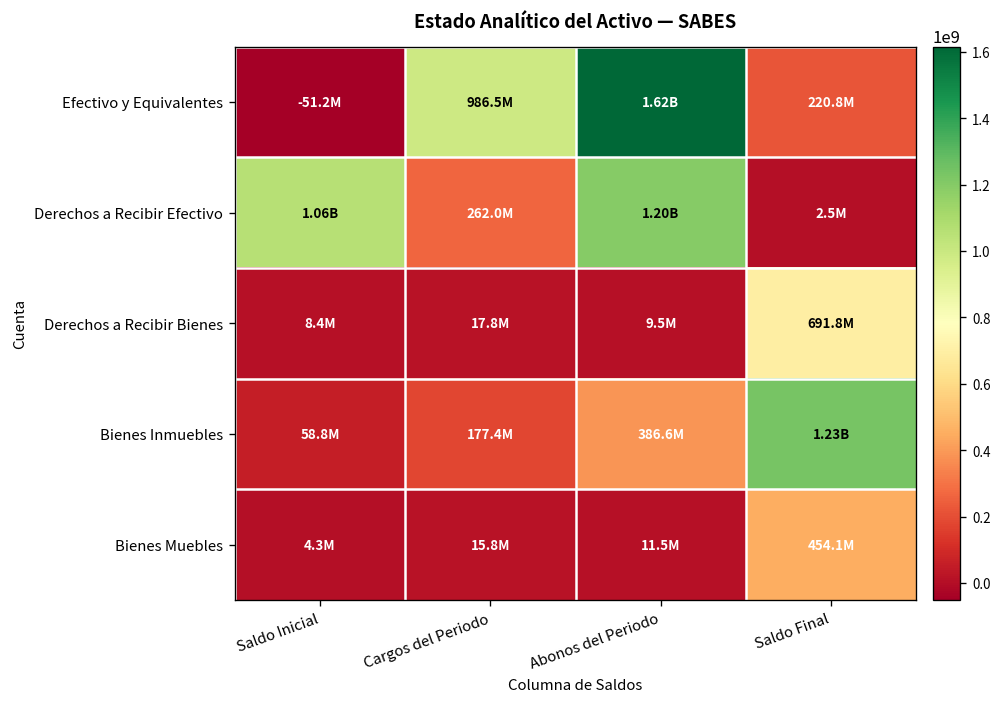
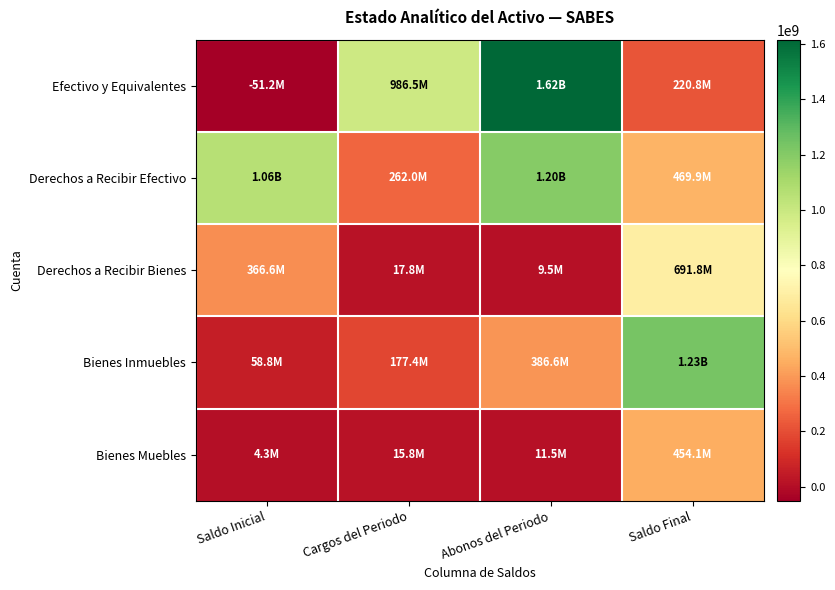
  {
    "Efectivo y Equivalentes": {
      "Saldo Inicial": "-51.2M",
      "Cargos del Periodo": "986.5M",
      "Abonos del Periodo": "1.62B",
      "Saldo Final": "220.8M"
    },
    "Derechos a Recibir Efectivo": {
      "Saldo Inicial": "1.06B",
      "Cargos del Periodo": "262.0M",
      "Abonos del Periodo": "1.20B",
-     "Saldo Final": "2.5M"
+     "Saldo Final": "469.9M"
    },
    "Derechos a Recibir Bienes": {
-     "Saldo Inicial": "8.4M",
+     "Saldo Inicial": "366.6M",
      "Cargos del Periodo": "17.8M",
      "Abonos del Periodo": "9.5M",
      "Saldo Final": "691.8M"
    },
    "Bienes Inmuebles": {
      "Saldo Inicial": "58.8M",
      "Cargos del Periodo": "177.4M",
      "Abonos del Periodo": "386.6M",
      "Saldo Final": "1.23B"
    },
    "Bienes Muebles": {
      "Saldo Inicial": "4.3M",
      "Cargos del Periodo": "15.8M",
      "Abonos del Periodo": "11.5M",
      "Saldo Final": "454.1M"
    }
  }
